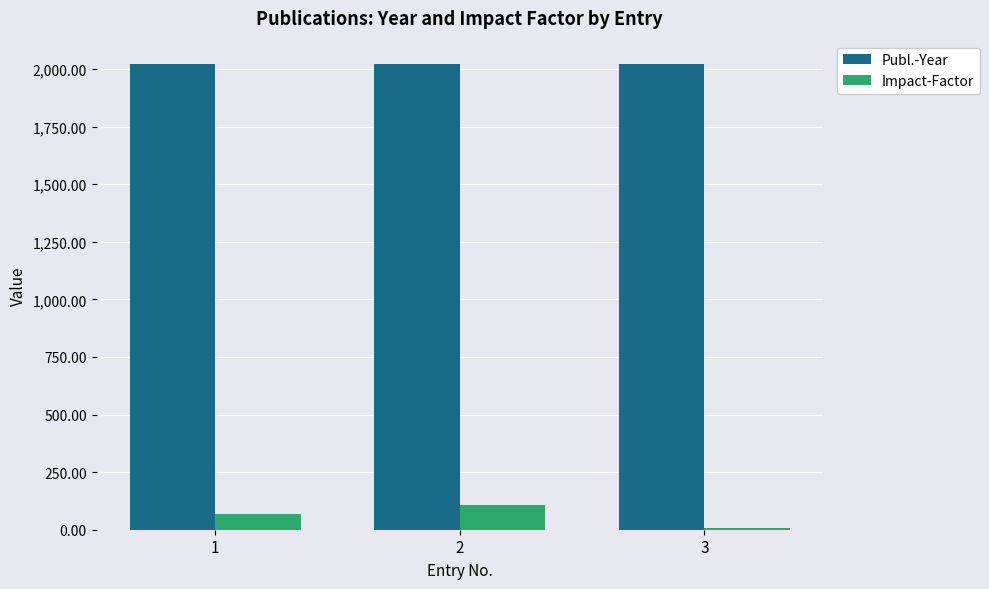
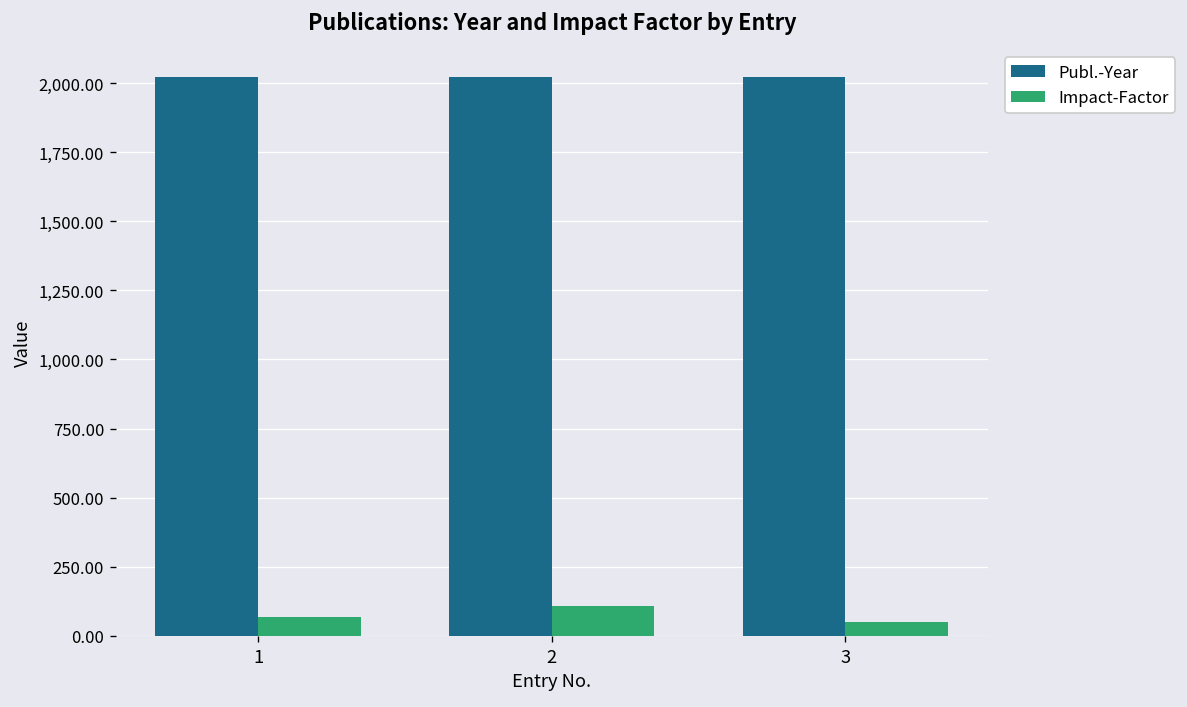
  {
    "Publ.-Year": {
      "1": "2,020",
      "2": "2,020",
      "3": "2,020"
    },
    "Impact-Factor": {
      "1": "70",
      "2": "110",
-     "3": "10"
+     "3": "50"
    }
  }
